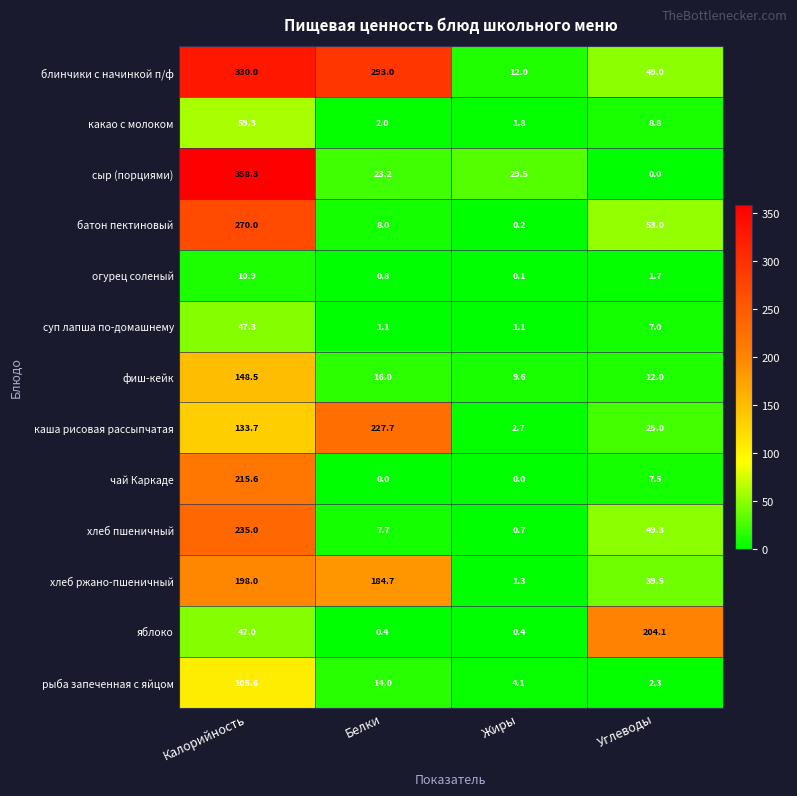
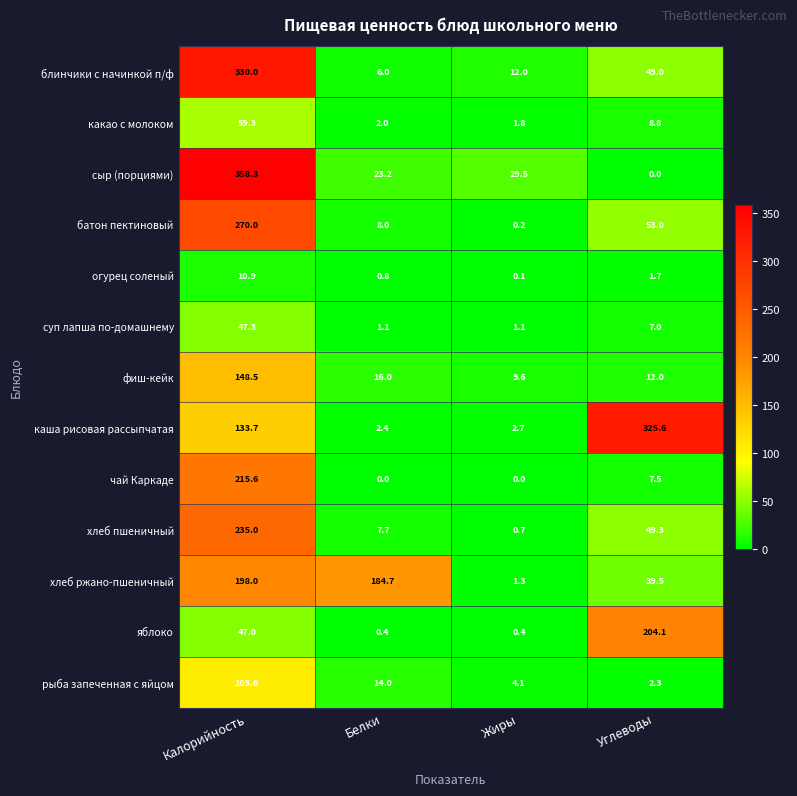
  {
    "блинчики с начинкой п/ф": {
      "Калорийность": 330.0,
-     "Белки": 293.0,
+     "Белки": 6.0,
      "Жиры": 12.0,
      "Углеводы": 49.0
    },
    "какао с молоком": {
      "Калорийность": 59.3,
      "Белки": 2.0,
      "Жиры": 1.8,
      "Углеводы": 8.8
    },
    "сыр (порциями)": {
      "Калорийность": 358.3,
      "Белки": 23.2,
      "Жиры": 29.5,
      "Углеводы": 0.0
    },
    "батон пектиновый": {
      "Калорийность": 270.0,
      "Белки": 8.0,
      "Жиры": 0.2,
      "Углеводы": 53.0
    },
    "огурец соленый": {
      "Калорийность": 10.9,
      "Белки": 0.8,
      "Жиры": 0.1,
      "Углеводы": 1.7
    },
    "суп лапша по-домашнему": {
      "Калорийность": 47.3,
      "Белки": 1.1,
      "Жиры": 1.1,
      "Углеводы": 7.0
    },
    "фиш-кейк": {
      "Калорийность": 148.5,
      "Белки": 16.0,
      "Жиры": 9.6,
      "Углеводы": 12.0
    },
    "каша рисовая рассыпчатая": {
      "Калорийность": 133.7,
-     "Белки": 227.7,
+     "Белки": 2.4,
      "Жиры": 2.7,
-     "Углеводы": 25.0
+     "Углеводы": 325.6
    },
    "чай Каркаде": {
      "Калорийность": 215.6,
      "Белки": 0.0,
      "Жиры": 0.0,
      "Углеводы": 7.5
    },
    "хлеб пшеничный": {
      "Калорийность": 235.0,
      "Белки": 7.7,
      "Жиры": 0.7,
      "Углеводы": 49.3
    },
    "хлеб ржано-пшеничный": {
      "Калорийность": 198.0,
      "Белки": 184.7,
      "Жиры": 1.3,
      "Углеводы": 39.5
    },
    "яблоко": {
      "Калорийность": 47.0,
      "Белки": 0.4,
      "Жиры": 0.4,
      "Углеводы": 204.1
    },
    "рыба запеченная с яйцом": {
      "Калорийность": 105.6,
      "Белки": 14.0,
      "Жиры": 4.1,
      "Углеводы": 2.3
    }
  }
